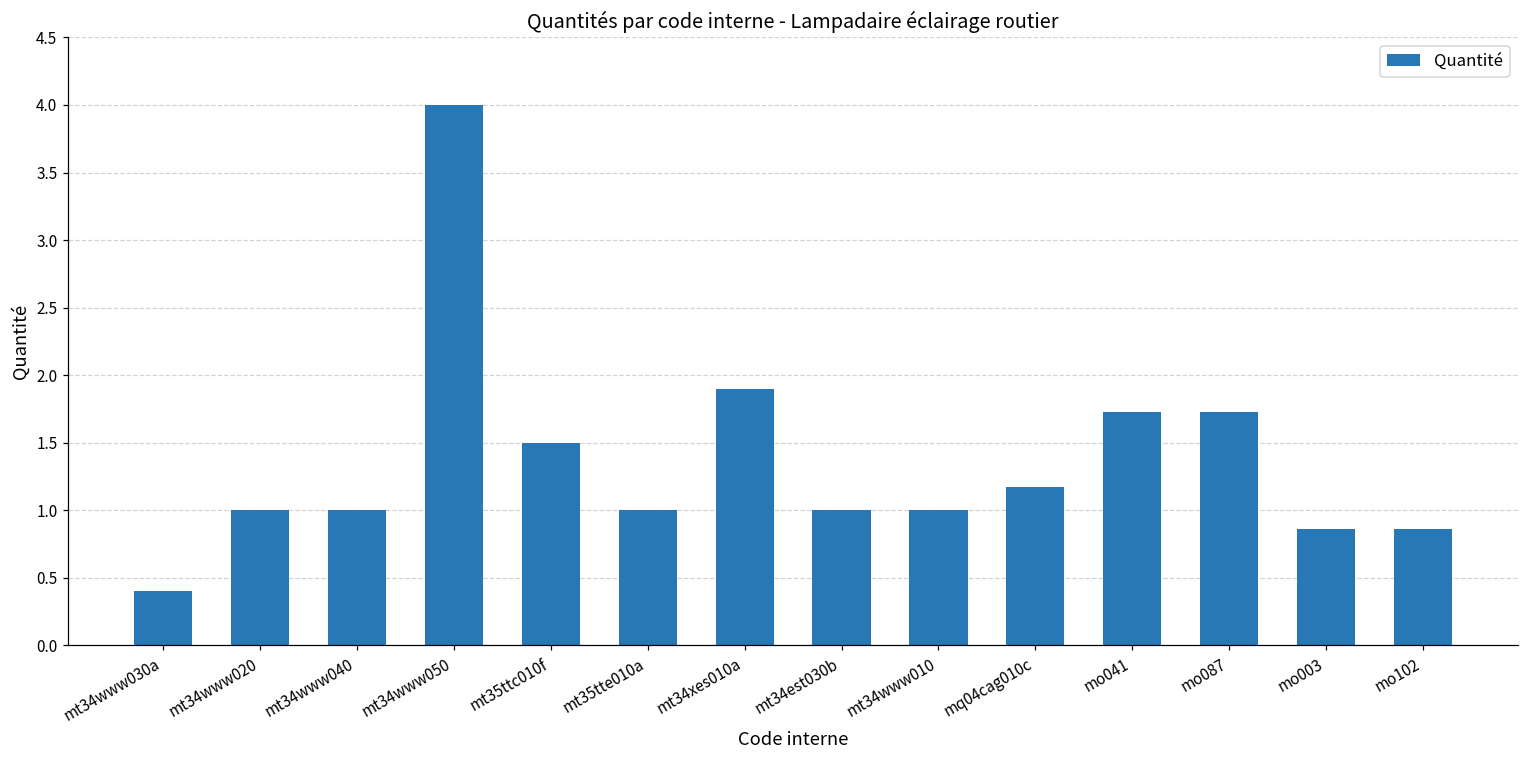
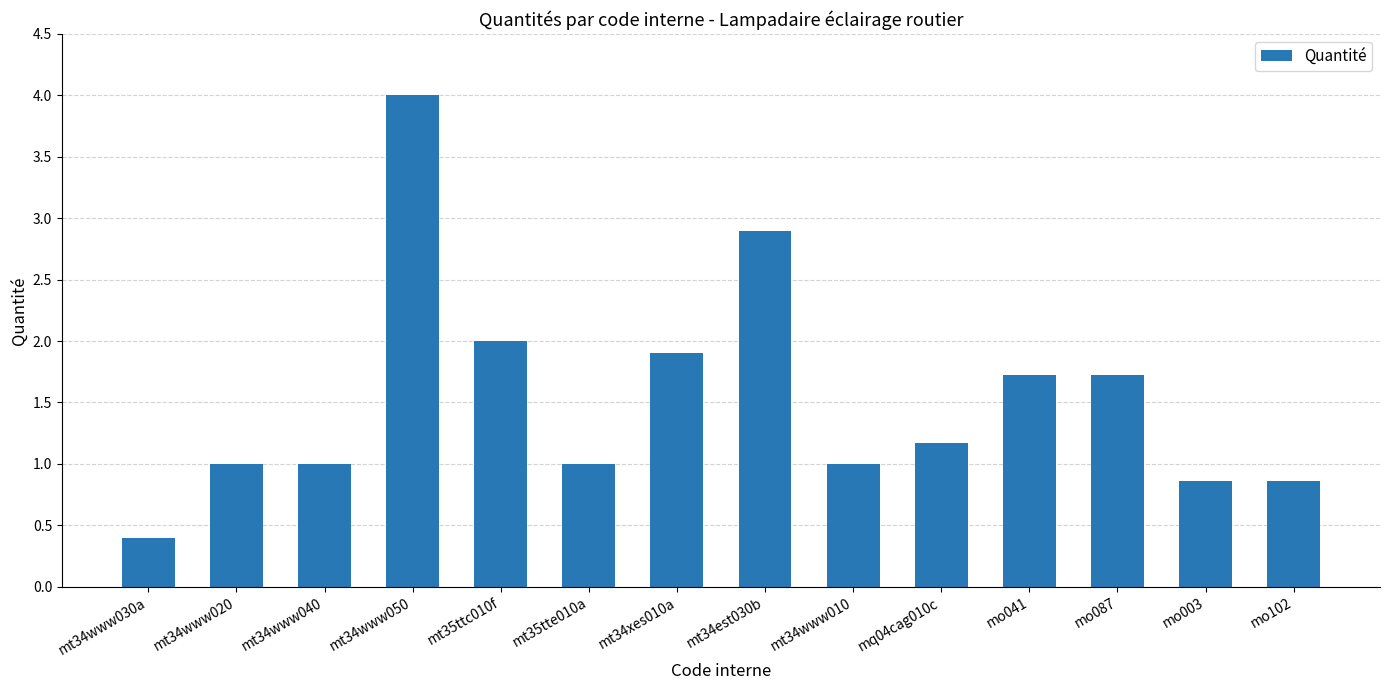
  {
    "mt34www030a": 0.4,
    "mt34www020": 1.0,
    "mt34www040": 1.0,
    "mt34www050": 4.0,
-   "mt35ttc010f": 1.5,
+   "mt35ttc010f": 2.0,
    "mt35tte010a": 1.0,
    "mt34xes010a": 1.9,
-   "mt34est030b": 1.0,
+   "mt34est030b": 2.9,
    "mt34www010": 1.0,
    "mq04cag010c": 1.17,
    "mo041": 1.72,
    "mo087": 1.72,
    "mo003": 0.86,
    "mo102": 0.86
  }
